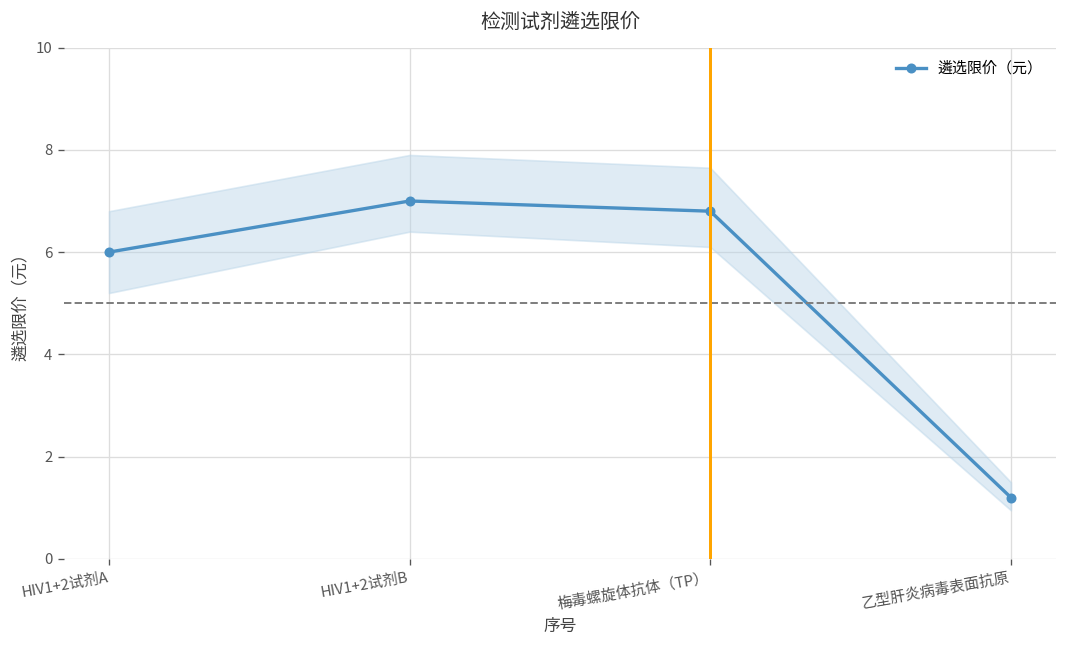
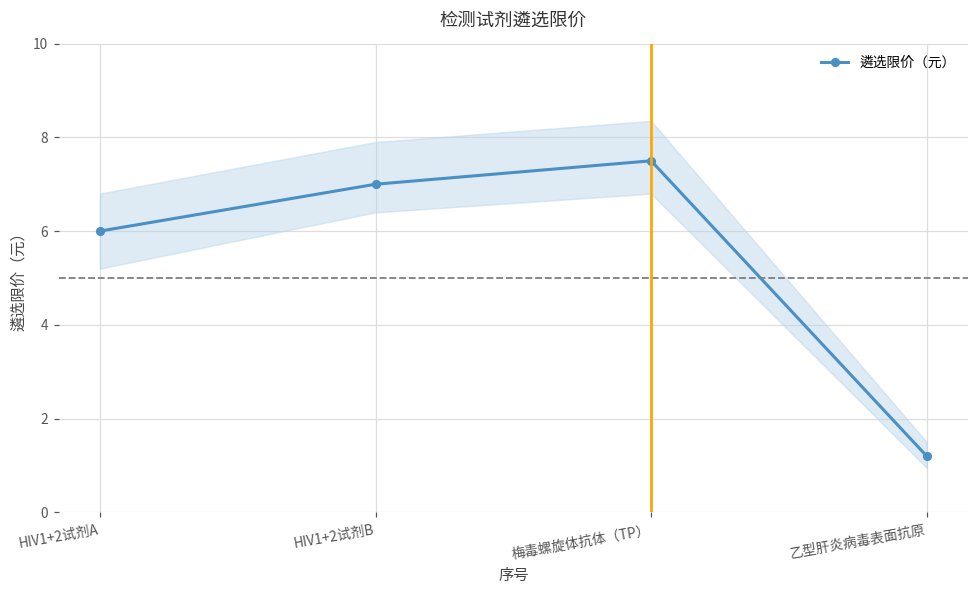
  {
    "遴选限价（元）": {
      "HIV1+2试剂A": 6.0,
      "HIV1+2试剂B": 7.0,
-     "梅毒螺旋体抗体（TP）": 6.8,
+     "梅毒螺旋体抗体（TP）": 7.5,
      "乙型肝炎病毒表面抗原": 1.2
    }
  }
